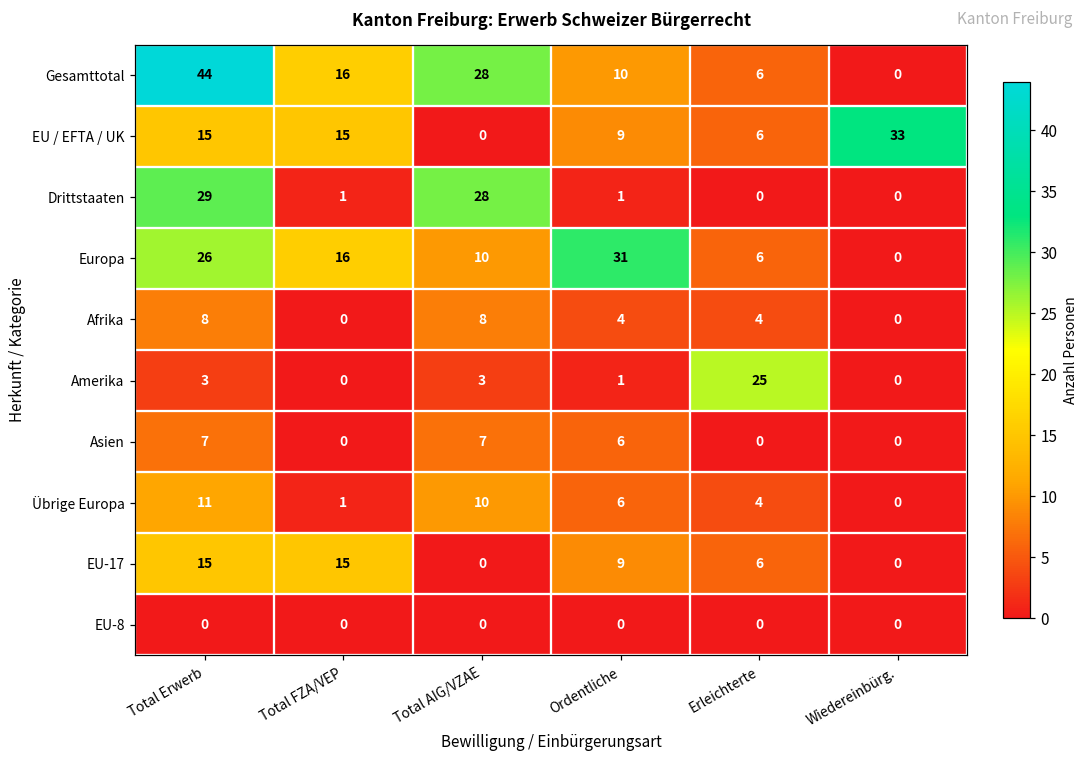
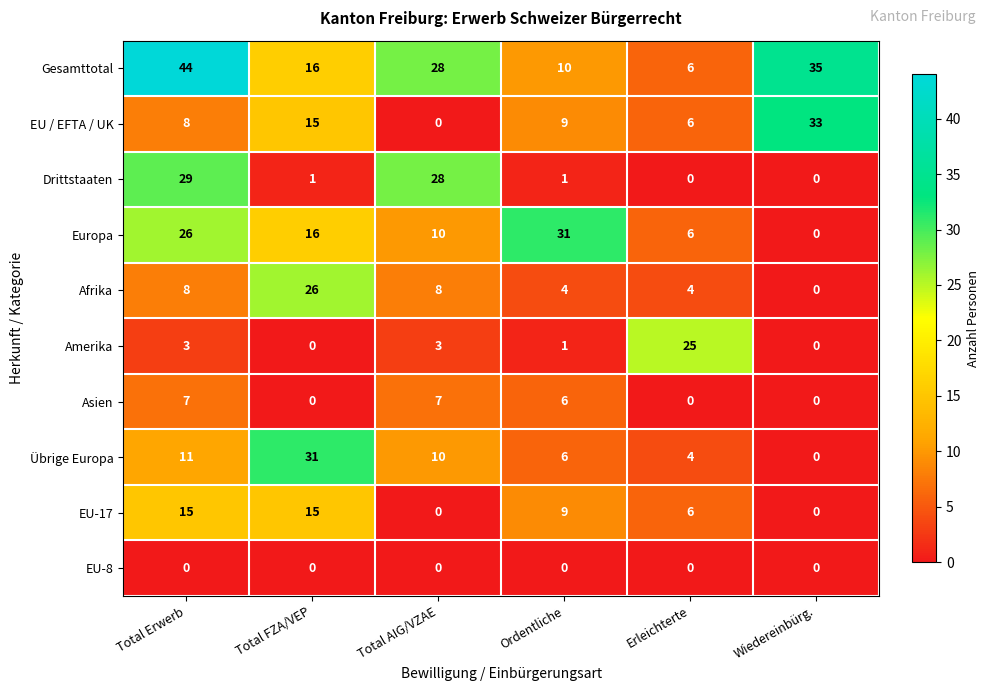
  {
    "Gesamttotal": {
      "Total Erwerb": 44,
      "Total FZA/VEP": 16,
      "Total AIG/VZAE": 28,
      "Ordentliche": 10,
      "Erleichterte": 6,
-     "Wiedereinbürg.": 0
+     "Wiedereinbürg.": 35
    },
    "EU / EFTA / UK": {
-     "Total Erwerb": 15,
+     "Total Erwerb": 8,
      "Total FZA/VEP": 15,
      "Total AIG/VZAE": 0,
      "Ordentliche": 9,
      "Erleichterte": 6,
      "Wiedereinbürg.": 33
    },
    "Drittstaaten": {
      "Total Erwerb": 29,
      "Total FZA/VEP": 1,
      "Total AIG/VZAE": 28,
      "Ordentliche": 1,
      "Erleichterte": 0,
      "Wiedereinbürg.": 0
    },
    "Europa": {
      "Total Erwerb": 26,
      "Total FZA/VEP": 16,
      "Total AIG/VZAE": 10,
      "Ordentliche": 31,
      "Erleichterte": 6,
      "Wiedereinbürg.": 0
    },
    "Afrika": {
      "Total Erwerb": 8,
-     "Total FZA/VEP": 0,
+     "Total FZA/VEP": 26,
      "Total AIG/VZAE": 8,
      "Ordentliche": 4,
      "Erleichterte": 4,
      "Wiedereinbürg.": 0
    },
    "Amerika": {
      "Total Erwerb": 3,
      "Total FZA/VEP": 0,
      "Total AIG/VZAE": 3,
      "Ordentliche": 1,
      "Erleichterte": 25,
      "Wiedereinbürg.": 0
    },
    "Asien": {
      "Total Erwerb": 7,
      "Total FZA/VEP": 0,
      "Total AIG/VZAE": 7,
      "Ordentliche": 6,
      "Erleichterte": 0,
      "Wiedereinbürg.": 0
    },
    "Übrige Europa": {
      "Total Erwerb": 11,
-     "Total FZA/VEP": 1,
+     "Total FZA/VEP": 31,
      "Total AIG/VZAE": 10,
      "Ordentliche": 6,
      "Erleichterte": 4,
      "Wiedereinbürg.": 0
    },
    "EU-17": {
      "Total Erwerb": 15,
      "Total FZA/VEP": 15,
      "Total AIG/VZAE": 0,
      "Ordentliche": 9,
      "Erleichterte": 6,
      "Wiedereinbürg.": 0
    },
    "EU-8": {
      "Total Erwerb": 0,
      "Total FZA/VEP": 0,
      "Total AIG/VZAE": 0,
      "Ordentliche": 0,
      "Erleichterte": 0,
      "Wiedereinbürg.": 0
    }
  }
